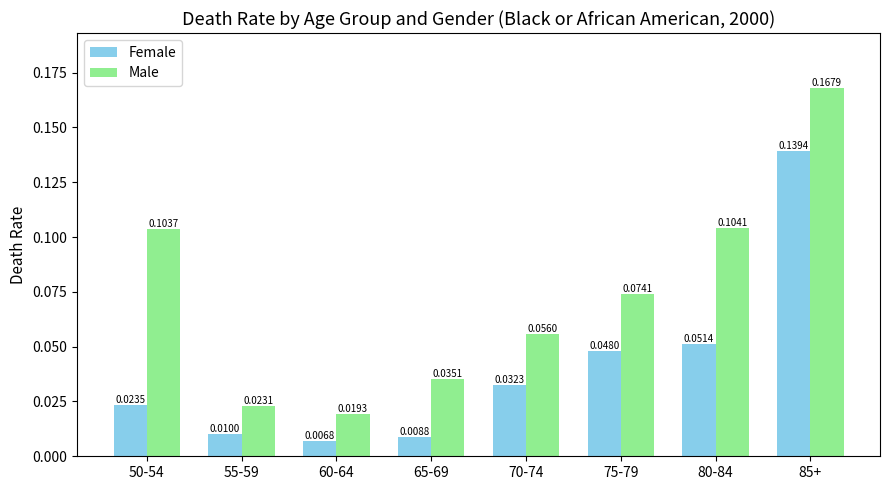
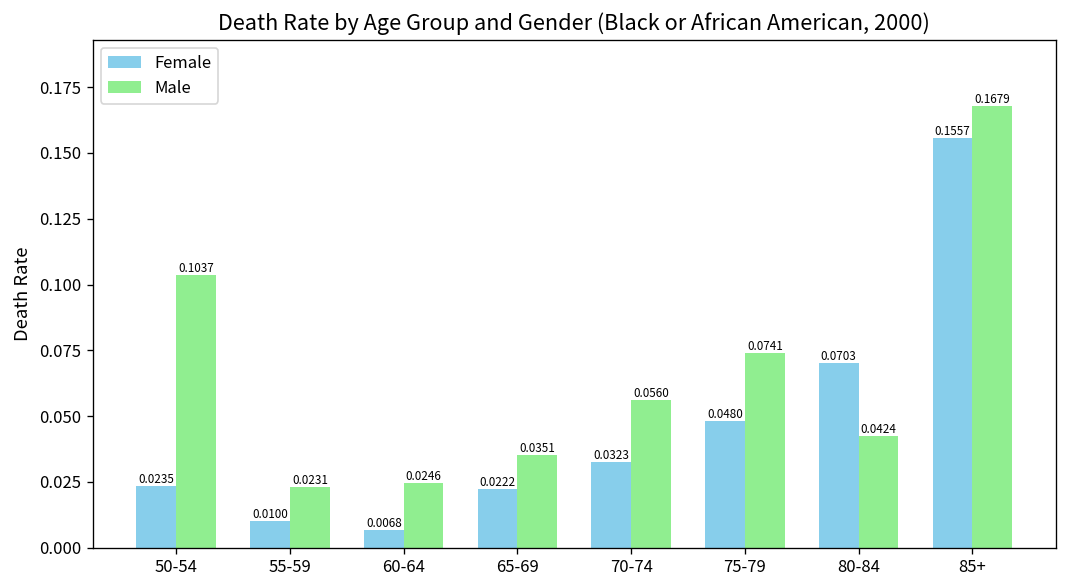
  {
    "Female": {
      "50-54": 0.0235,
      "55-59": 0.0100,
      "60-64": 0.0068,
-     "65-69": 0.0088,
+     "65-69": 0.0222,
      "70-74": 0.0323,
      "75-79": 0.0480,
-     "80-84": 0.0514,
-     "85+": 0.1394
+     "80-84": 0.0703,
+     "85+": 0.1557
    },
    "Male": {
      "50-54": 0.1037,
      "55-59": 0.0231,
-     "60-64": 0.0193,
+     "60-64": 0.0246,
      "65-69": 0.0351,
      "70-74": 0.0560,
      "75-79": 0.0741,
-     "80-84": 0.1041,
+     "80-84": 0.0424,
      "85+": 0.1679
    }
  }
